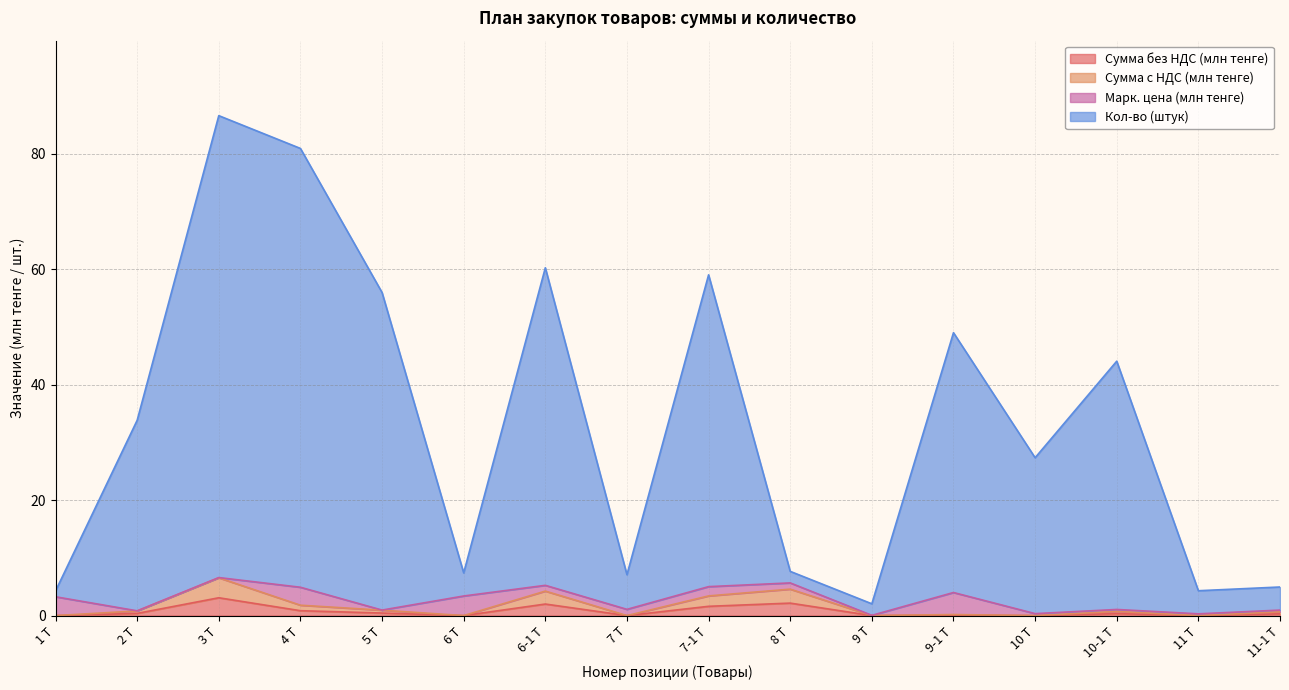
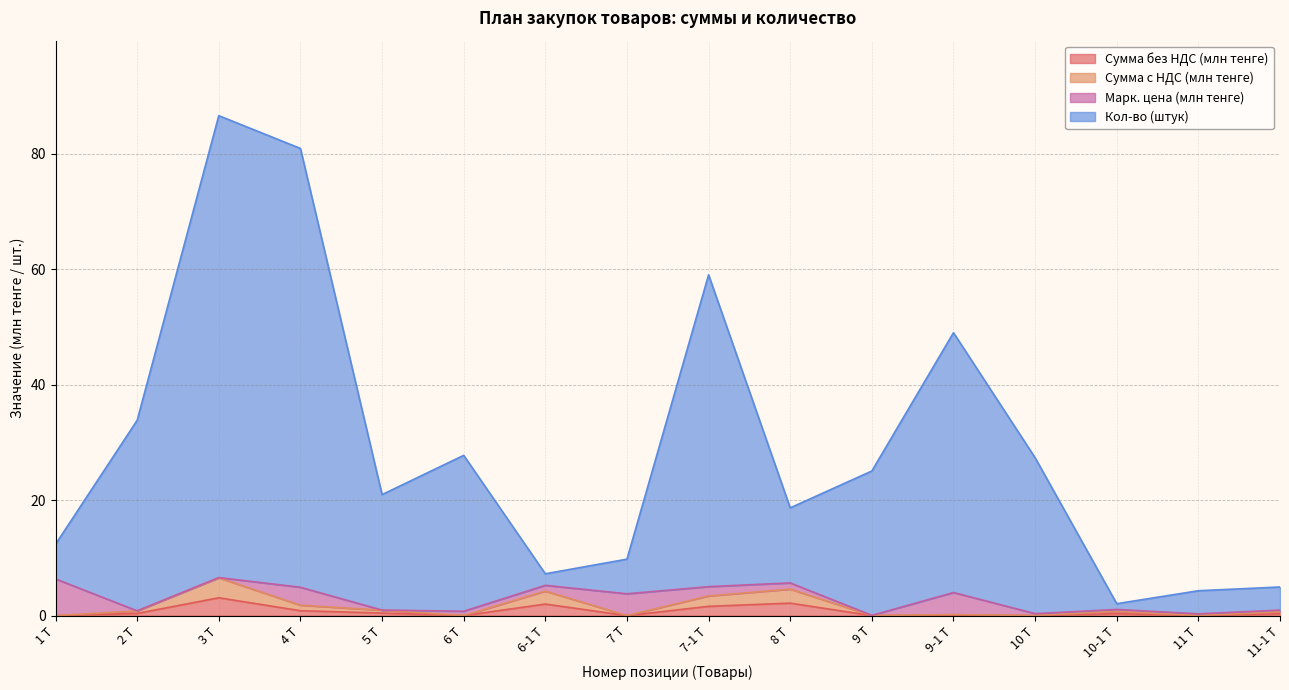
  {
    "Марк. цена (млн тенге)": {
-     "1 Т": 3,
+     "1 Т": 6,
      "4 Т": 3,
-     "6 Т": 3,
+     "6 Т": 1,
      "6-1 Т": 1,
-     "7 Т": 1,
+     "7 Т": 4,
      "7-1 Т": 2,
      "8 Т": 1,
      "9-1 Т": 4
    },
    "Кол-во (штук)": {
-     "1 Т": 1,
+     "1 Т": 6,
      "2 Т": 33,
      "3 Т": 80,
      "4 Т": 76,
-     "5 Т": 55,
-     "6 Т": 4,
-     "6-1 Т": 55,
+     "5 Т": 20,
+     "6 Т": 27,
+     "6-1 Т": 2,
      "7 Т": 6,
      "7-1 Т": 54,
-     "8 Т": 2,
-     "9 Т": 2,
+     "8 Т": 13,
+     "9 Т": 25,
      "9-1 Т": 45,
      "10 Т": 27,
-     "10-1 Т": 43,
+     "10-1 Т": 1,
      "11 Т": 4,
      "11-1 Т": 4
    }
  }
